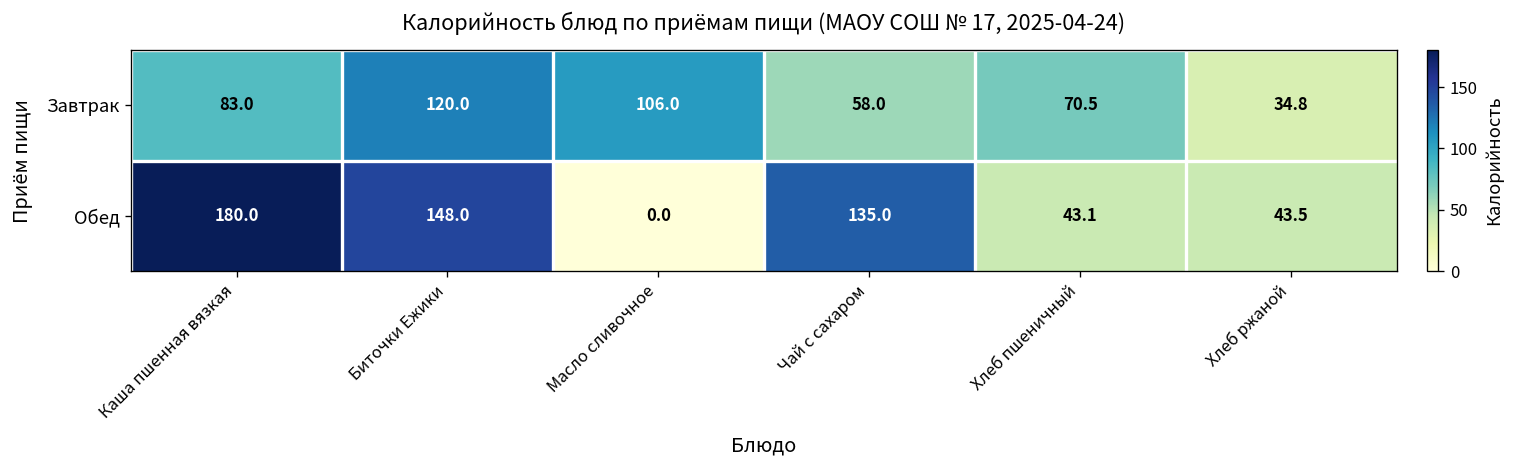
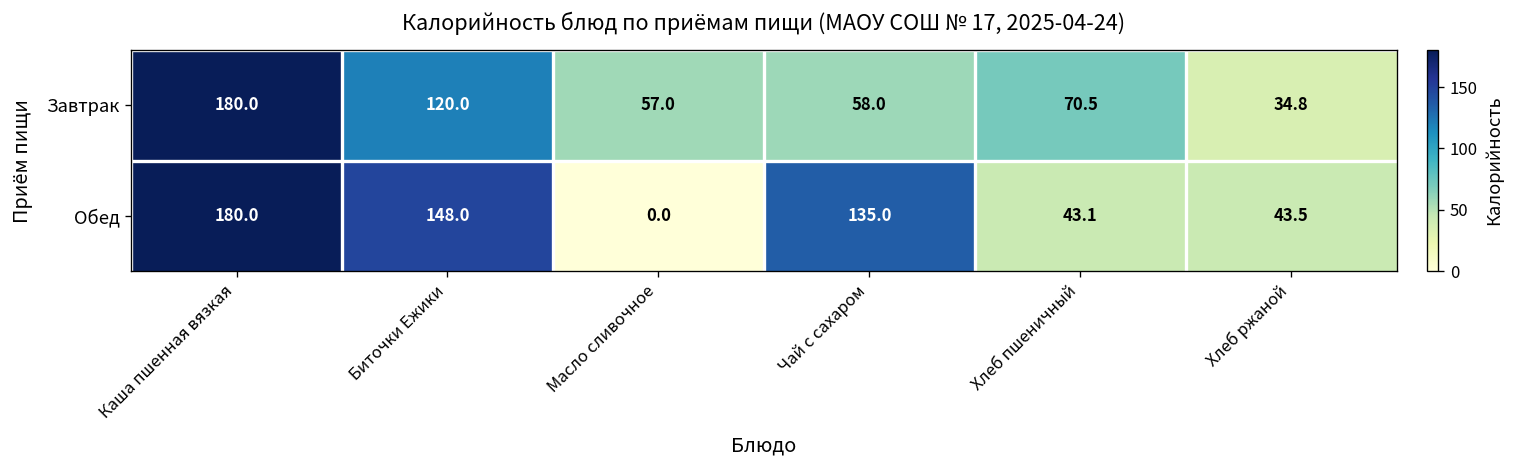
  {
    "Завтрак": {
-     "Каша пшенная вязкая": 83.0,
+     "Каша пшенная вязкая": 180.0,
      "Биточки Ежики": 120.0,
-     "Масло сливочное": 106.0,
+     "Масло сливочное": 57.0,
      "Чай с сахаром": 58.0,
      "Хлеб пшеничный": 70.5,
      "Хлеб ржаной": 34.8
    },
    "Обед": {
      "Каша пшенная вязкая": 180.0,
      "Биточки Ежики": 148.0,
      "Масло сливочное": 0.0,
      "Чай с сахаром": 135.0,
      "Хлеб пшеничный": 43.1,
      "Хлеб ржаной": 43.5
    }
  }
